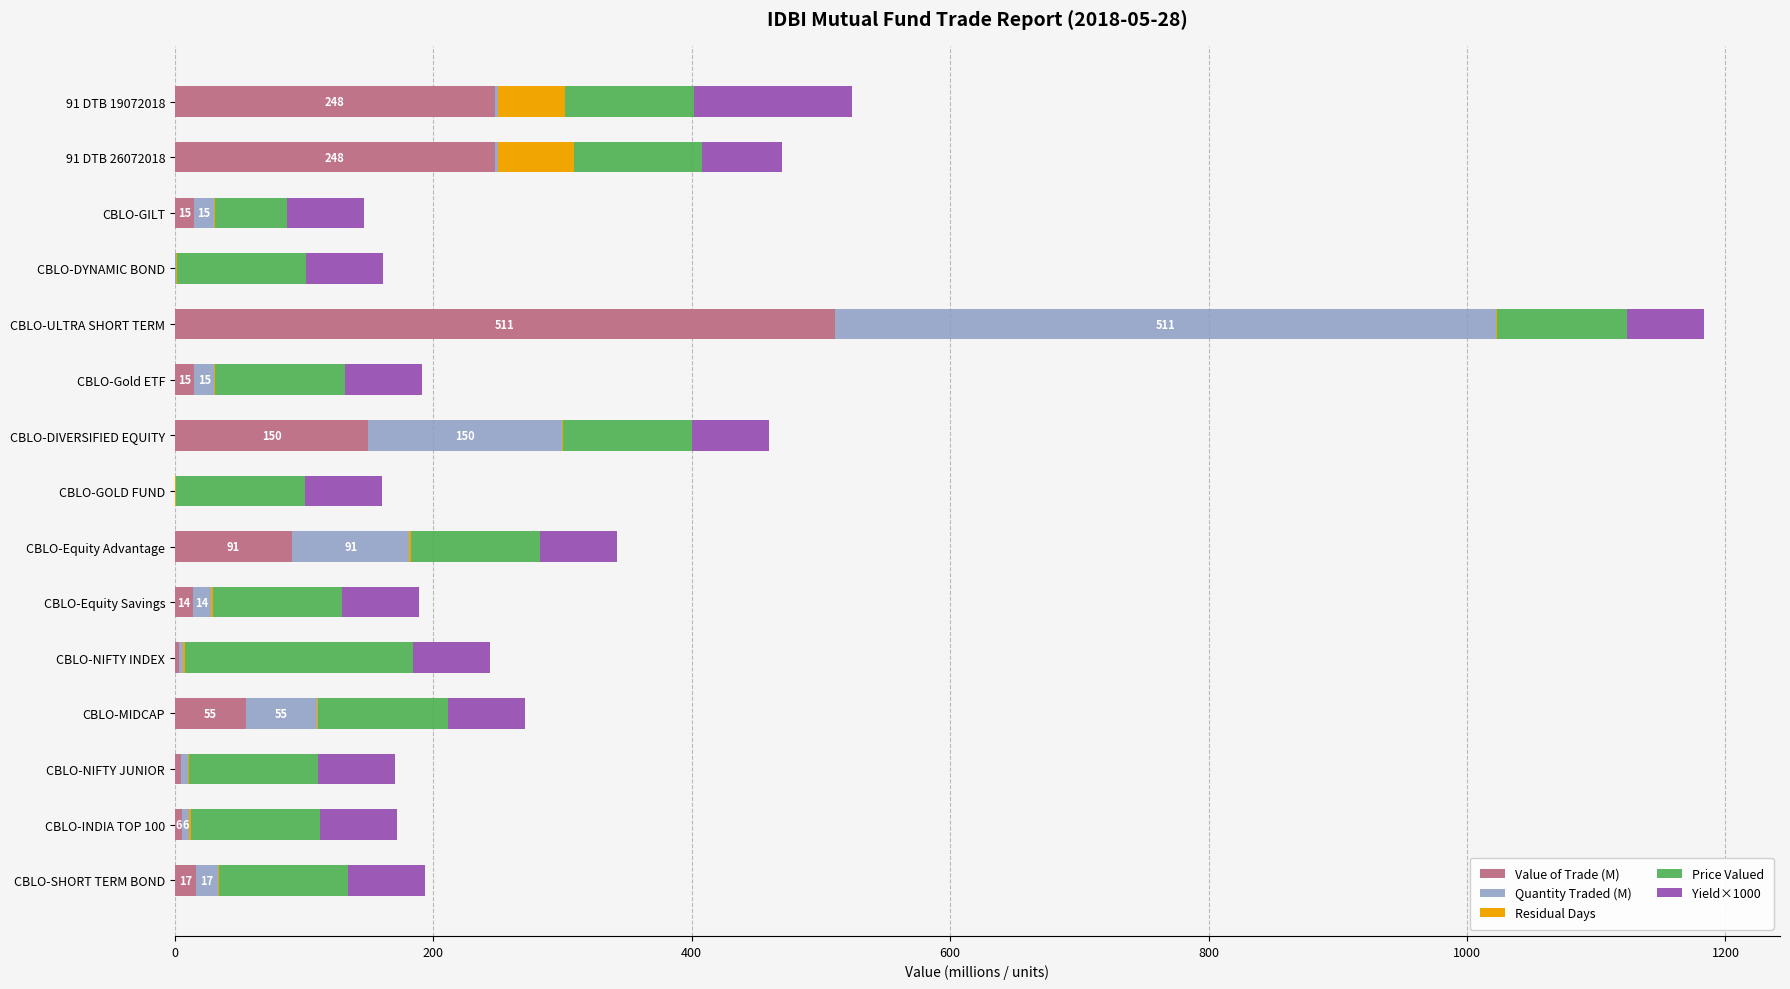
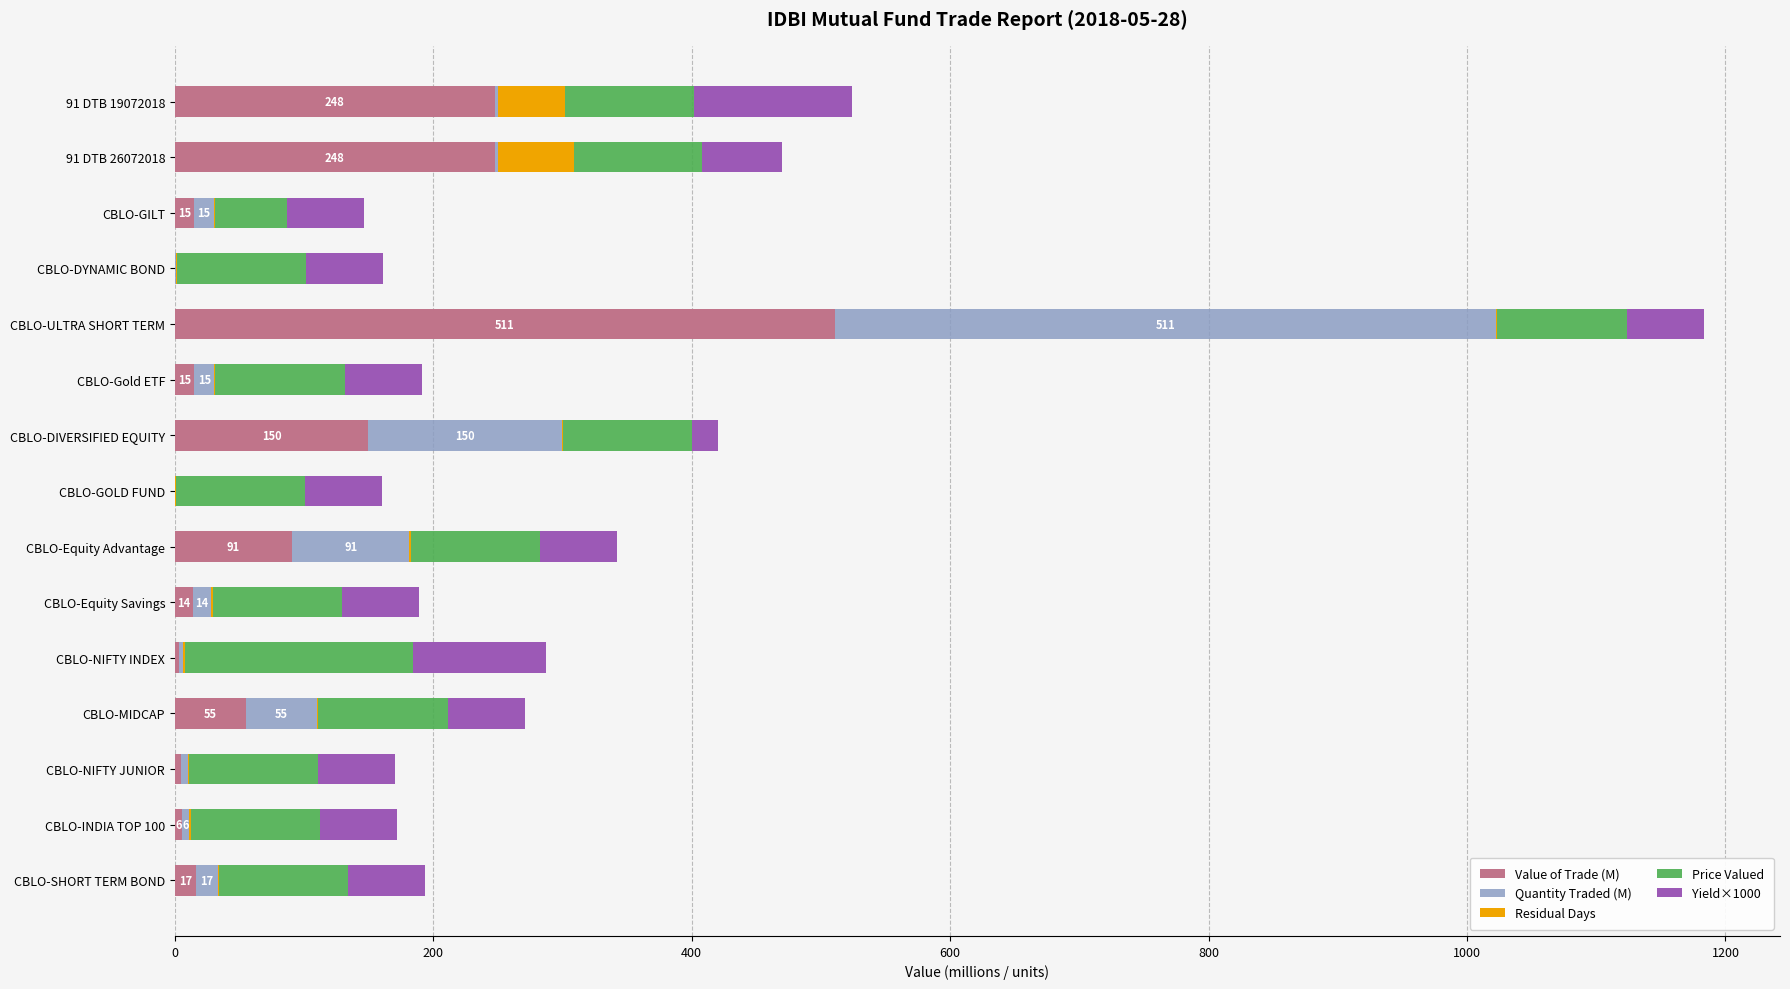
  {
    "Value of Trade (M)": {
      "91 DTB 19072018": 248,
      "91 DTB 26072018": 248,
      "CBLO-GILT": 15,
      "CBLO-ULTRA SHORT TERM": 511,
      "CBLO-Gold ETF": 15,
      "CBLO-DIVERSIFIED EQUITY": 150,
      "CBLO-Equity Advantage": 91,
      "CBLO-Equity Savings": 14,
      "CBLO-MIDCAP": 55,
      "CBLO-INDIA TOP 100": 6,
      "CBLO-SHORT TERM BOND": 17
    },
    "Quantity Traded (M)": {
      "CBLO-GILT": 15,
      "CBLO-ULTRA SHORT TERM": 511,
      "CBLO-Gold ETF": 15,
      "CBLO-DIVERSIFIED EQUITY": 150,
      "CBLO-Equity Advantage": 91,
      "CBLO-Equity Savings": 14,
      "CBLO-MIDCAP": 55,
      "CBLO-INDIA TOP 100": 6,
      "CBLO-SHORT TERM BOND": 17
    },
    "Residual Days": {
      "91 DTB 19072018": 52,
      "91 DTB 26072018": 59
    },
    "Price Valued": {
      "91 DTB 19072018": 99,
      "91 DTB 26072018": 99,
      "CBLO-GILT": 56,
      "CBLO-DYNAMIC BOND": 100,
      "CBLO-ULTRA SHORT TERM": 100,
      "CBLO-Gold ETF": 100,
      "CBLO-DIVERSIFIED EQUITY": 100,
      "CBLO-GOLD FUND": 100,
      "CBLO-Equity Advantage": 100,
      "CBLO-Equity Savings": 100,
      "CBLO-NIFTY INDEX": 177,
      "CBLO-MIDCAP": 100,
      "CBLO-NIFTY JUNIOR": 100,
      "CBLO-INDIA TOP 100": 100,
      "CBLO-SHORT TERM BOND": 100
    },
    "Yield×1000": {
      "91 DTB 19072018": 122,
      "91 DTB 26072018": 62,
      "CBLO-GILT": 60,
      "CBLO-DYNAMIC BOND": 60,
      "CBLO-ULTRA SHORT TERM": 60,
      "CBLO-Gold ETF": 60,
-     "CBLO-DIVERSIFIED EQUITY": 60,
+     "CBLO-DIVERSIFIED EQUITY": 20,
      "CBLO-GOLD FUND": 60,
      "CBLO-Equity Advantage": 60,
      "CBLO-Equity Savings": 60,
-     "CBLO-NIFTY INDEX": 60,
+     "CBLO-NIFTY INDEX": 103,
      "CBLO-MIDCAP": 60,
      "CBLO-NIFTY JUNIOR": 60,
      "CBLO-INDIA TOP 100": 60,
      "CBLO-SHORT TERM BOND": 60
    }
  }
